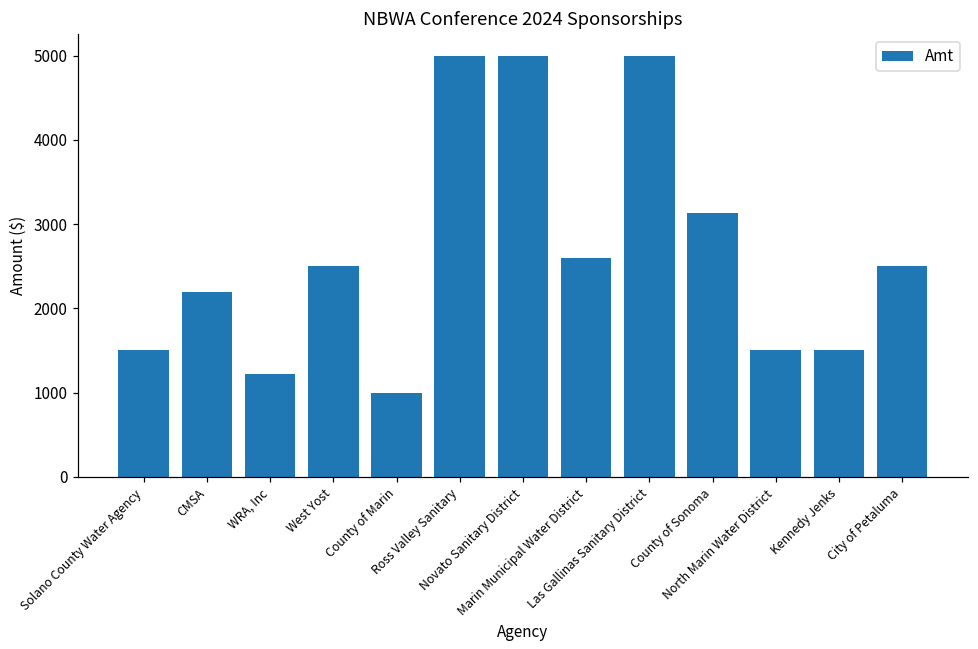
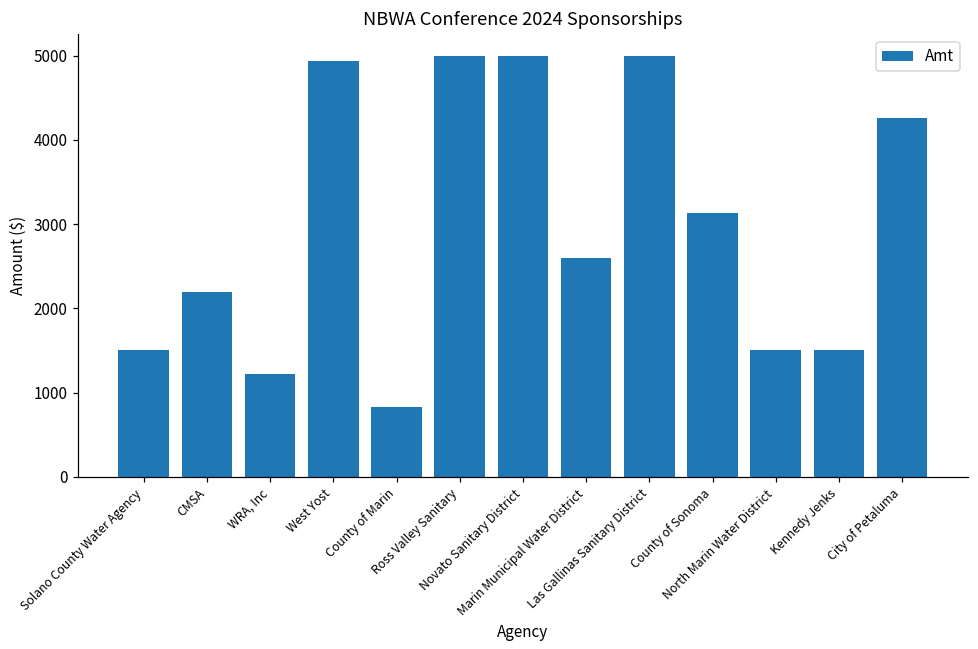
  {
    "Solano County Water Agency": 1500,
    "CMSA": 2200,
    "WRA, Inc": 1200,
-   "West Yost": 2500,
-   "County of Marin": 1000,
+   "West Yost": 4900,
+   "County of Marin": 800,
    "Ross Valley Sanitary": 5000,
    "Novato Sanitary District": 5000,
    "Marin Municipal Water District": 2600,
    "Las Gallinas Sanitary District": 5000,
    "County of Sonoma": 3100,
    "North Marin Water District": 1500,
    "Kennedy Jenks": 1500,
-   "City of Petaluma": 2500
+   "City of Petaluma": 4300
  }
